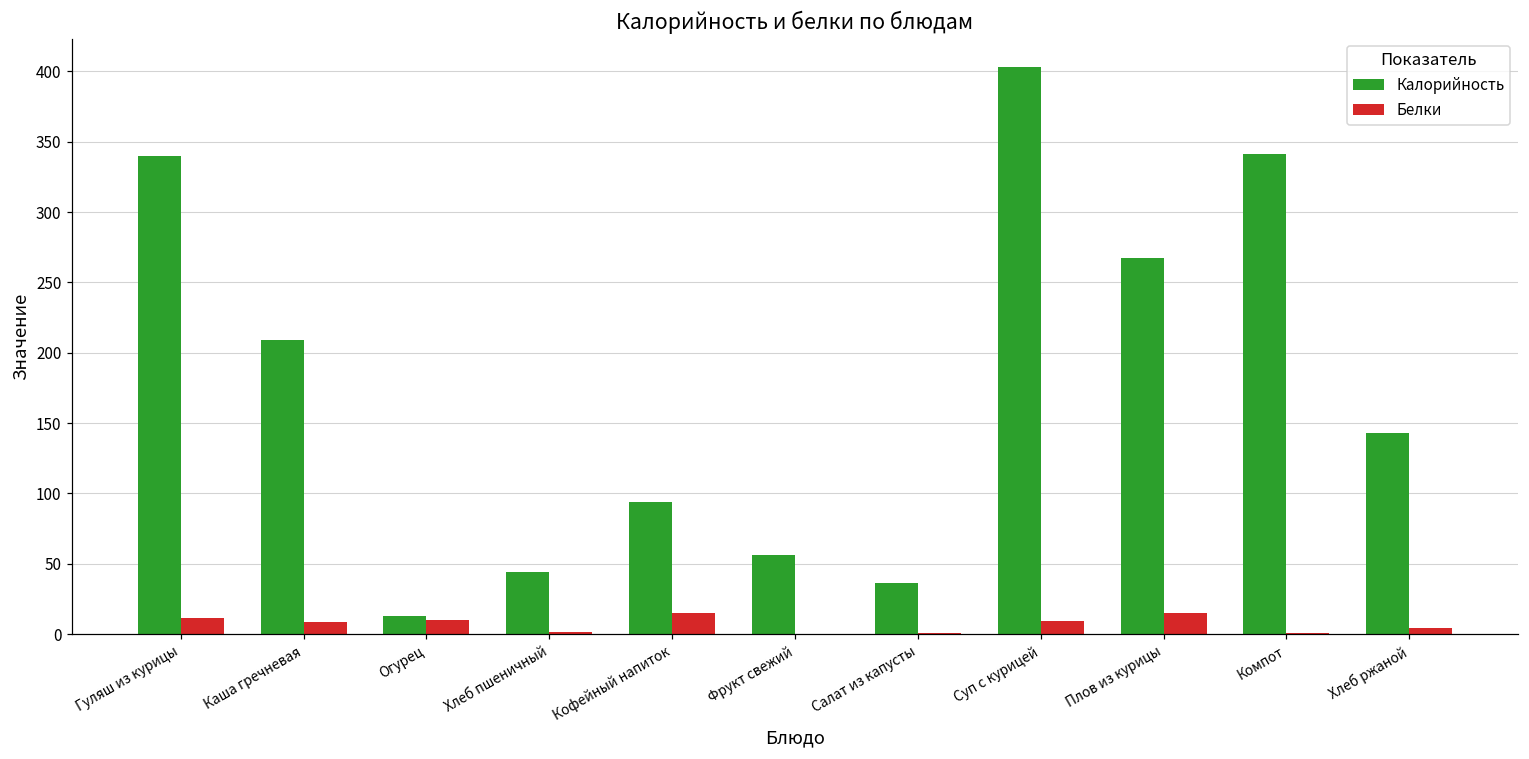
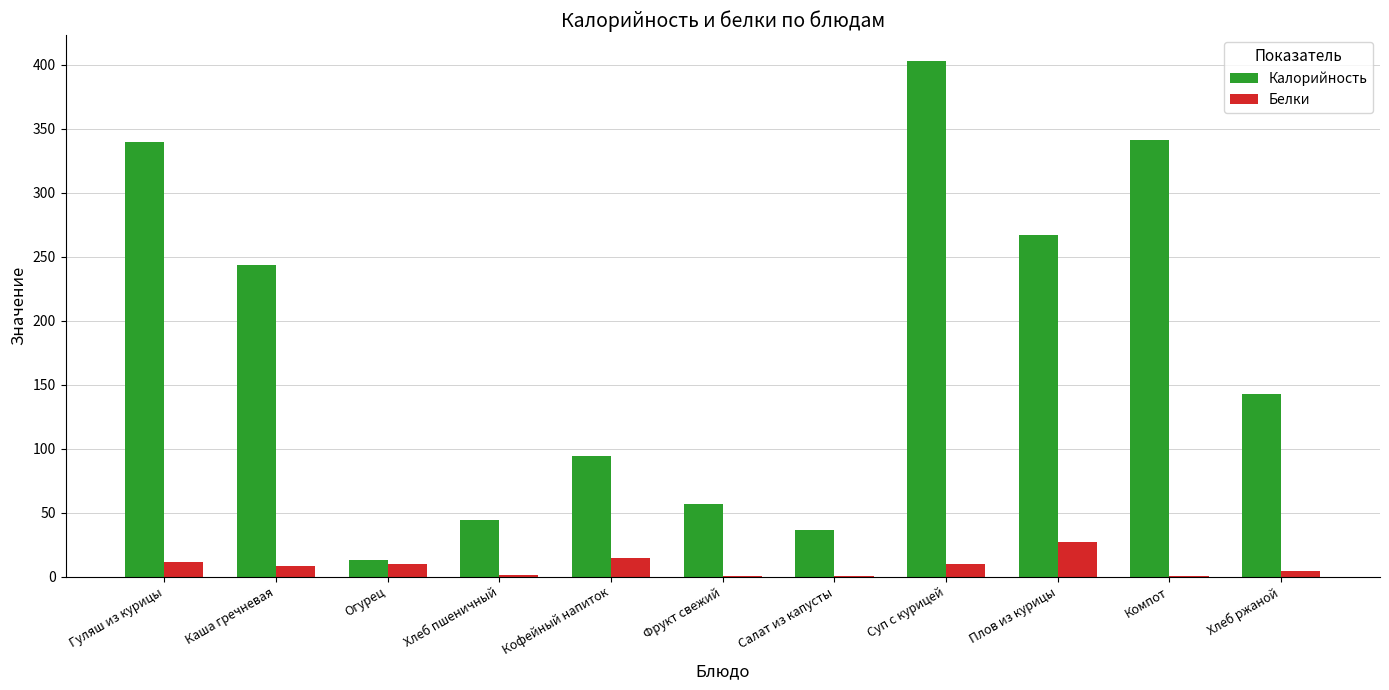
  {
    "Калорийность": {
      "Гуляш из курицы": 340,
-     "Каша гречневая": 209,
+     "Каша гречневая": 244,
      "Огурец": 13,
      "Хлеб пшеничный": 45,
      "Кофейный напиток": 94,
      "Фрукт свежий": 56,
      "Салат из капусты": 36,
      "Суп с курицей": 403,
      "Плов из курицы": 267,
      "Компот": 342,
      "Хлеб ржаной": 143
    },
    "Белки": {
      "Гуляш из курицы": 12,
      "Каша гречневая": 9,
      "Огурец": 10,
      "Кофейный напиток": 15,
      "Суп с курицей": 9,
-     "Плов из курицы": 15,
+     "Плов из курицы": 27,
      "Хлеб ржаной": 4
    }
  }
